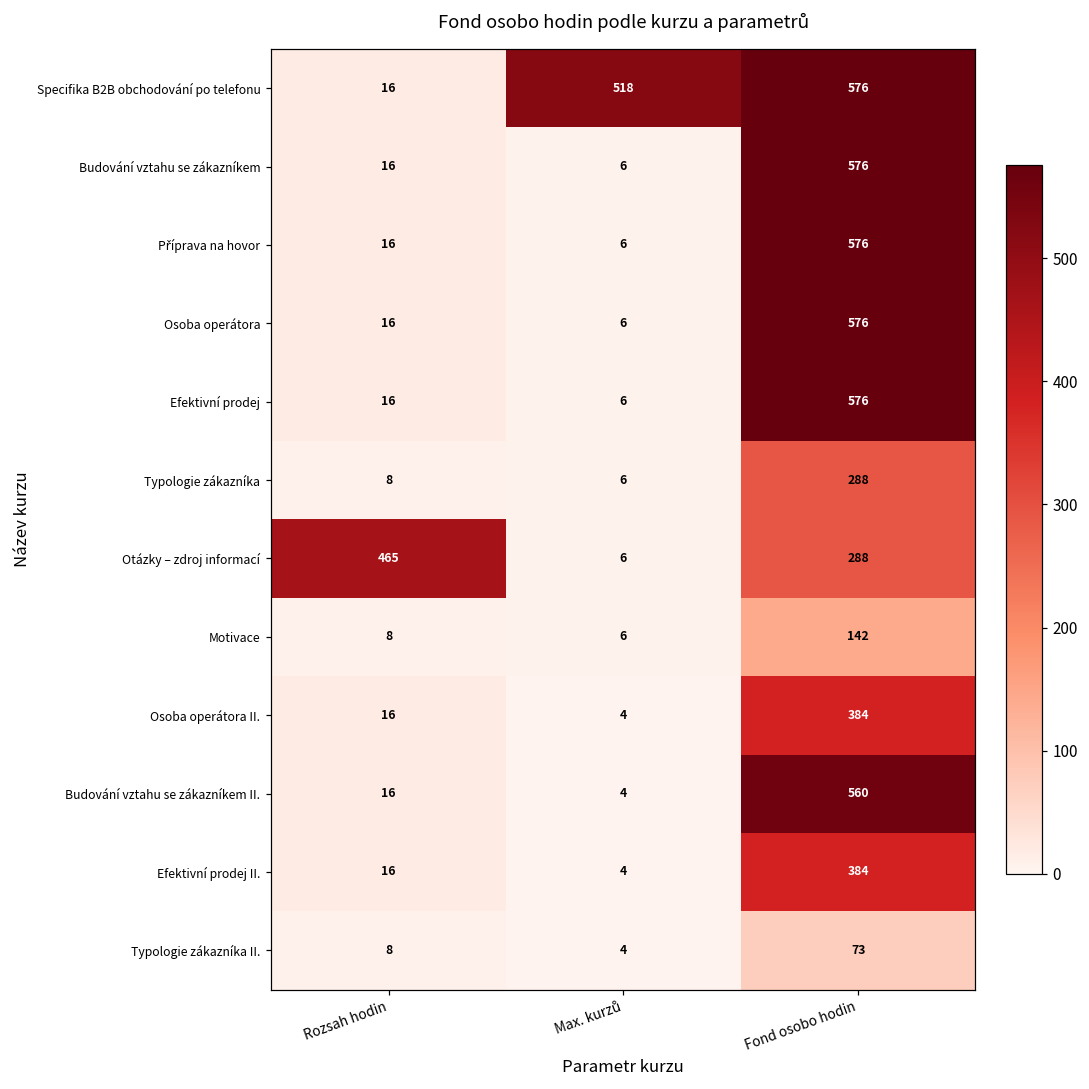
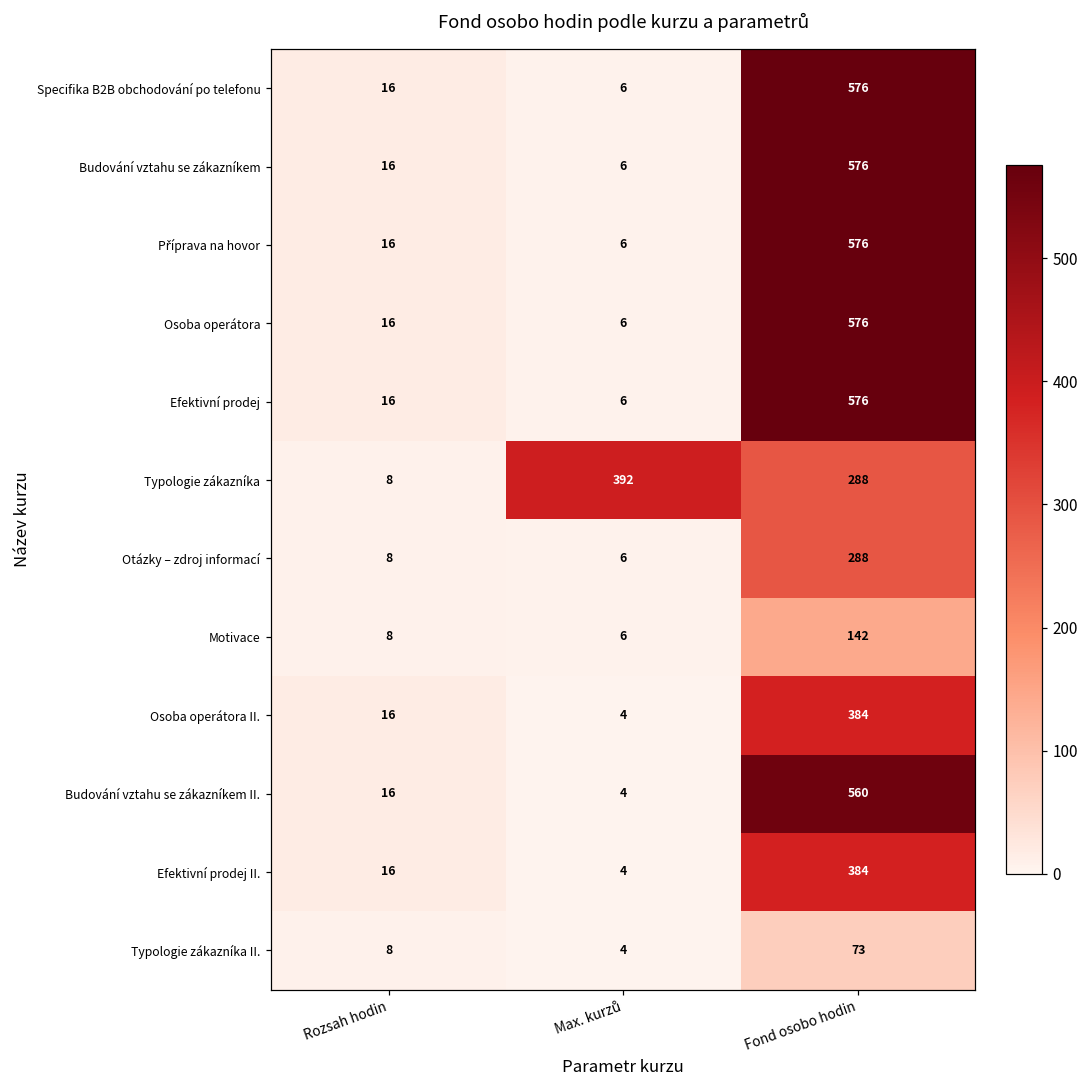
  {
    "Specifika B2B obchodování po telefonu": {
      "Rozsah hodin": 16,
-     "Max. kurzů": 518,
+     "Max. kurzů": 6,
      "Fond osobo hodin": 576
    },
    "Budování vztahu se zákazníkem": {
      "Rozsah hodin": 16,
      "Max. kurzů": 6,
      "Fond osobo hodin": 576
    },
    "Příprava na hovor": {
      "Rozsah hodin": 16,
      "Max. kurzů": 6,
      "Fond osobo hodin": 576
    },
    "Osoba operátora": {
      "Rozsah hodin": 16,
      "Max. kurzů": 6,
      "Fond osobo hodin": 576
    },
    "Efektivní prodej": {
      "Rozsah hodin": 16,
      "Max. kurzů": 6,
      "Fond osobo hodin": 576
    },
    "Typologie zákazníka": {
      "Rozsah hodin": 8,
-     "Max. kurzů": 6,
+     "Max. kurzů": 392,
      "Fond osobo hodin": 288
    },
    "Otázky – zdroj informací": {
-     "Rozsah hodin": 465,
+     "Rozsah hodin": 8,
      "Max. kurzů": 6,
      "Fond osobo hodin": 288
    },
    "Motivace": {
      "Rozsah hodin": 8,
      "Max. kurzů": 6,
      "Fond osobo hodin": 142
    },
    "Osoba operátora II.": {
      "Rozsah hodin": 16,
      "Max. kurzů": 4,
      "Fond osobo hodin": 384
    },
    "Budování vztahu se zákazníkem II.": {
      "Rozsah hodin": 16,
      "Max. kurzů": 4,
      "Fond osobo hodin": 560
    },
    "Efektivní prodej II.": {
      "Rozsah hodin": 16,
      "Max. kurzů": 4,
      "Fond osobo hodin": 384
    },
    "Typologie zákazníka II.": {
      "Rozsah hodin": 8,
      "Max. kurzů": 4,
      "Fond osobo hodin": 73
    }
  }
